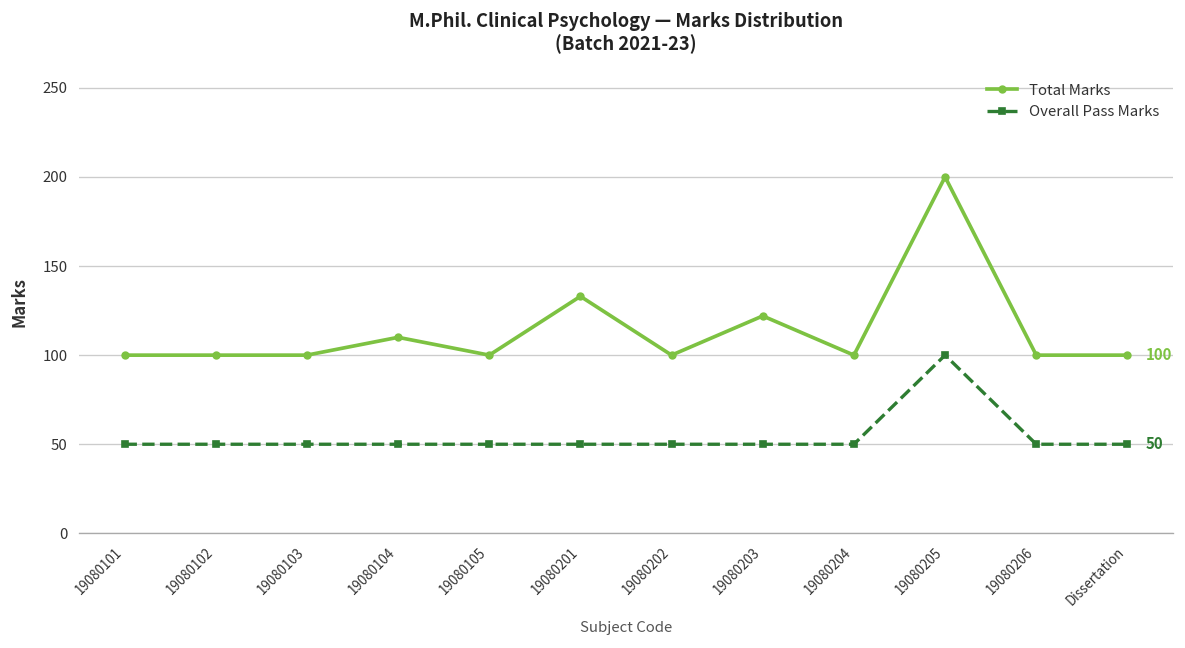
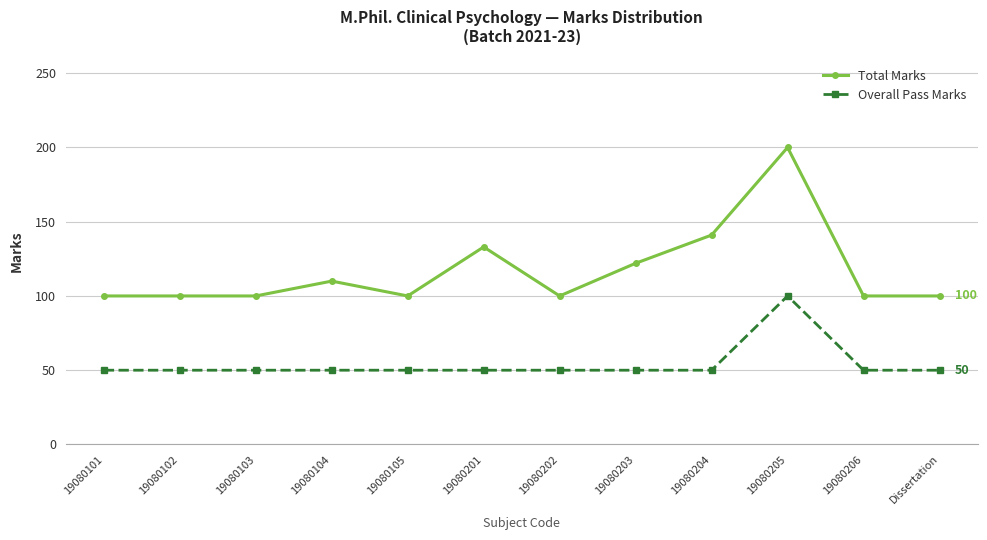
  {
    "Total Marks": {
      "19080101": 100,
      "19080102": 100,
      "19080103": 100,
      "19080104": 110,
      "19080105": 100,
      "19080201": 133,
      "19080202": 100,
      "19080203": 122,
-     "19080204": 100,
+     "19080204": 141,
      "19080205": 200,
      "19080206": 100
    },
    "Overall Pass Marks": {
      "Dissertation": 50
    }
  }
